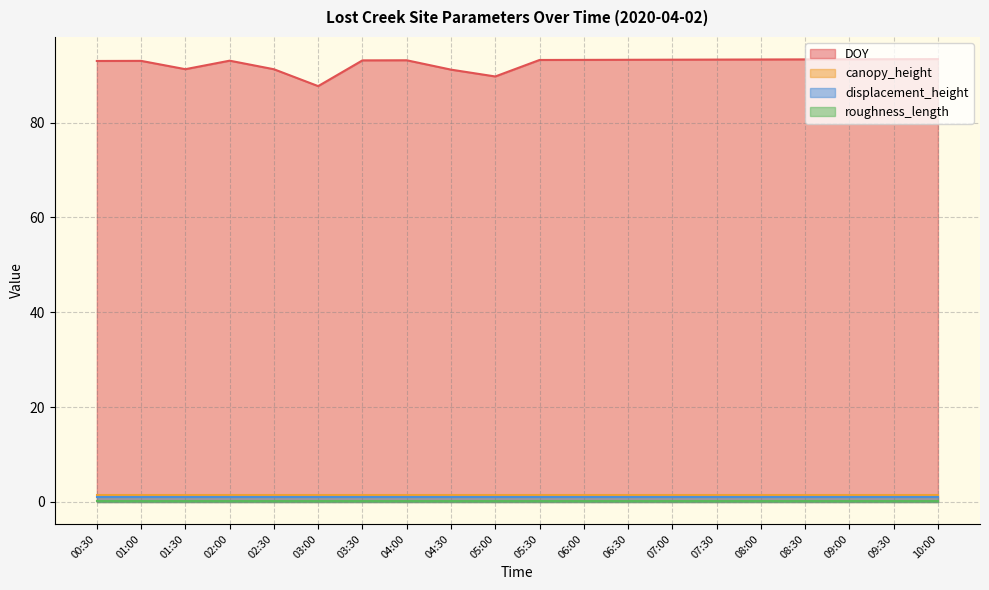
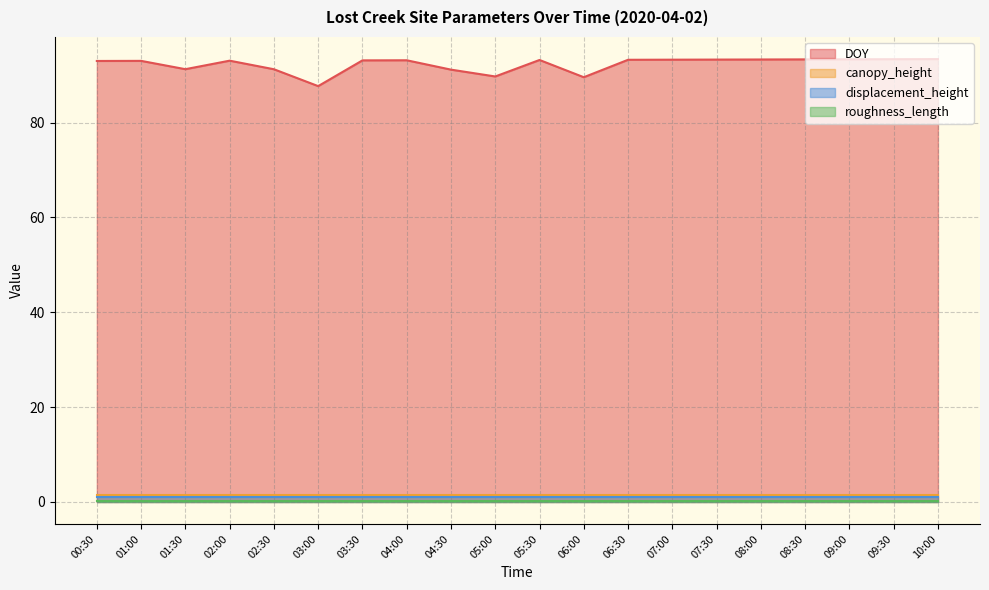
  {
    "DOY": {
      "00:30": 93,
      "01:00": 93,
      "01:30": 91,
      "02:00": 93,
      "02:30": 91,
      "03:00": 88,
      "03:30": 93,
      "04:00": 93,
      "04:30": 91,
      "05:00": 90,
      "05:30": 93,
-     "06:00": 93,
+     "06:00": 90,
      "06:30": 93,
      "07:00": 93,
      "07:30": 93,
      "08:00": 93,
      "08:30": 93
    },
    "roughness_length": {
      "00:30": 0,
      "01:00": 0,
      "01:30": 0,
      "02:00": 0,
      "02:30": 0,
      "03:00": 0,
      "03:30": 0,
      "04:00": 0,
      "04:30": 0,
      "05:00": 0,
      "05:30": 0,
      "06:00": 0,
      "06:30": 0,
      "07:00": 0,
      "07:30": 0,
      "08:00": 0,
      "08:30": 0,
      "09:00": 0,
      "09:30": 0,
      "10:00": 0
    }
  }
